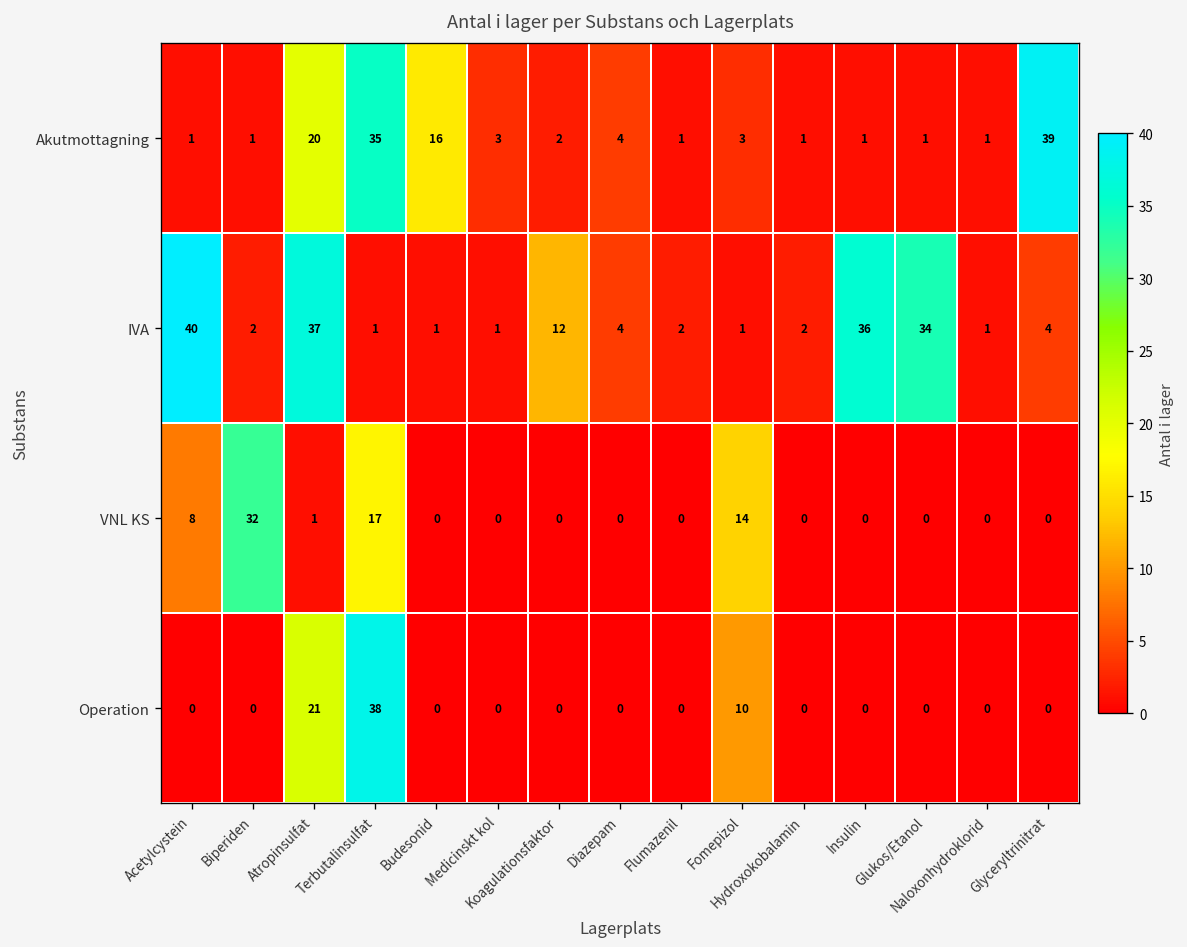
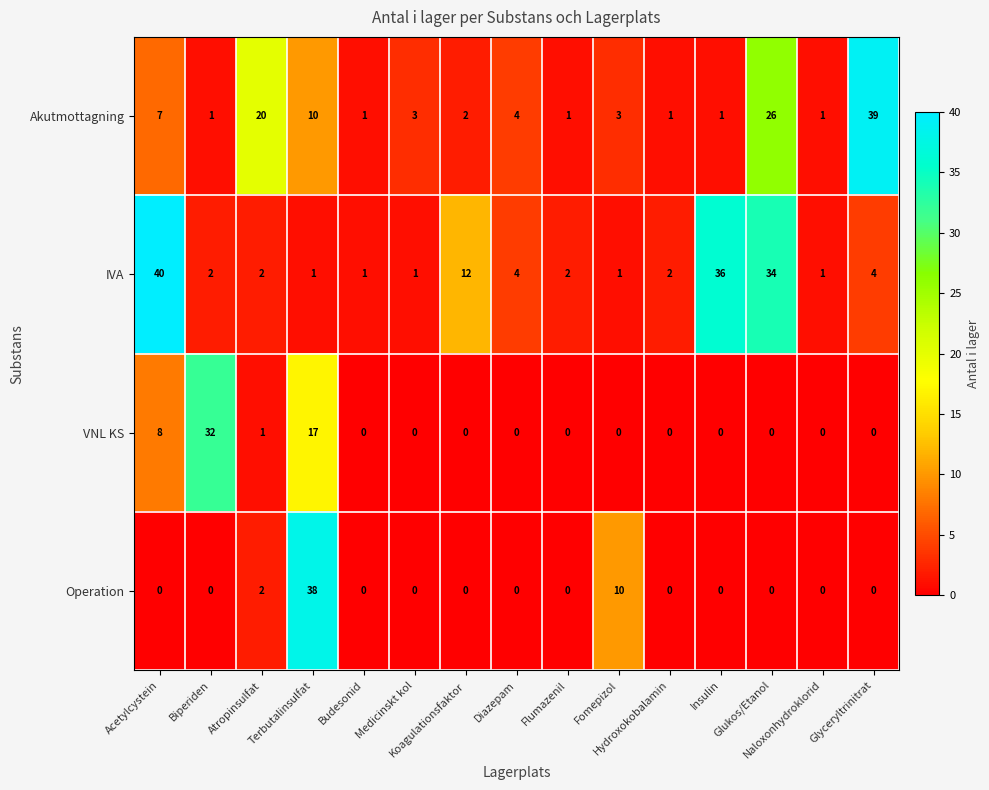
  {
    "Akutmottagning": {
-     "Acetylcystein": 1,
+     "Acetylcystein": 7,
      "Biperiden": 1,
      "Atropinsulfat": 20,
-     "Terbutalinsulfat": 35,
-     "Budesonid": 16,
+     "Terbutalinsulfat": 10,
+     "Budesonid": 1,
      "Medicinskt kol": 3,
      "Koagulationsfaktor": 2,
      "Diazepam": 4,
      "Flumazenil": 1,
      "Fomepizol": 3,
      "Hydroxokobalamin": 1,
      "Insulin": 1,
-     "Glukos/Etanol": 1,
+     "Glukos/Etanol": 26,
      "Naloxonhydroklorid": 1,
      "Glyceryltrinitrat": 39
    },
    "IVA": {
      "Acetylcystein": 40,
      "Biperiden": 2,
-     "Atropinsulfat": 37,
+     "Atropinsulfat": 2,
      "Terbutalinsulfat": 1,
      "Budesonid": 1,
      "Medicinskt kol": 1,
      "Koagulationsfaktor": 12,
      "Diazepam": 4,
      "Flumazenil": 2,
      "Fomepizol": 1,
      "Hydroxokobalamin": 2,
      "Insulin": 36,
      "Glukos/Etanol": 34,
      "Naloxonhydroklorid": 1,
      "Glyceryltrinitrat": 4
    },
    "VNL KS": {
      "Acetylcystein": 8,
      "Biperiden": 32,
      "Atropinsulfat": 1,
      "Terbutalinsulfat": 17,
      "Budesonid": 0,
      "Medicinskt kol": 0,
      "Koagulationsfaktor": 0,
      "Diazepam": 0,
      "Flumazenil": 0,
-     "Fomepizol": 14,
+     "Fomepizol": 0,
      "Hydroxokobalamin": 0,
      "Insulin": 0,
      "Glukos/Etanol": 0,
      "Naloxonhydroklorid": 0,
      "Glyceryltrinitrat": 0
    },
    "Operation": {
      "Acetylcystein": 0,
      "Biperiden": 0,
-     "Atropinsulfat": 21,
+     "Atropinsulfat": 2,
      "Terbutalinsulfat": 38,
      "Budesonid": 0,
      "Medicinskt kol": 0,
      "Koagulationsfaktor": 0,
      "Diazepam": 0,
      "Flumazenil": 0,
      "Fomepizol": 10,
      "Hydroxokobalamin": 0,
      "Insulin": 0,
      "Glukos/Etanol": 0,
      "Naloxonhydroklorid": 0,
      "Glyceryltrinitrat": 0
    }
  }
